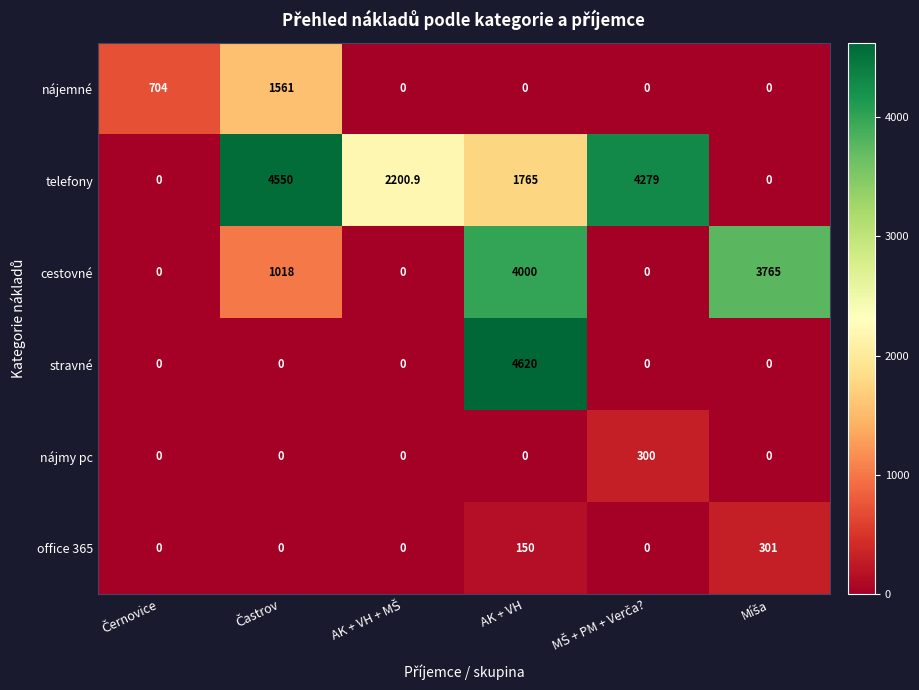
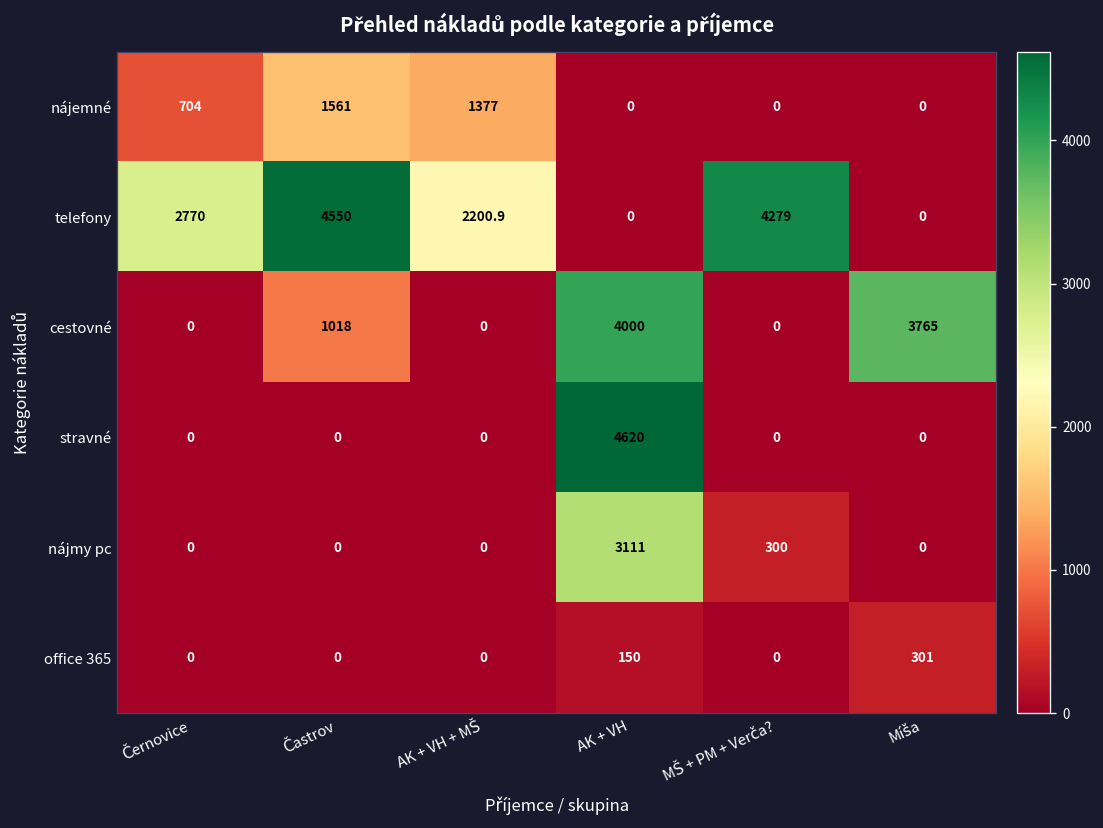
  {
    "nájemné": {
      "Černovice": 704,
      "Častrov": 1561,
-     "AK + VH + MŠ": 0,
+     "AK + VH + MŠ": 1377,
      "AK + VH": 0,
      "MŠ + PM + Verča?": 0,
      "Míša": 0
    },
    "telefony": {
-     "Černovice": 0,
+     "Černovice": 2770,
      "Častrov": 4550,
      "AK + VH + MŠ": 2200.9,
-     "AK + VH": 1765,
+     "AK + VH": 0,
      "MŠ + PM + Verča?": 4279,
      "Míša": 0
    },
    "cestovné": {
      "Černovice": 0,
      "Častrov": 1018,
      "AK + VH + MŠ": 0,
      "AK + VH": 4000,
      "MŠ + PM + Verča?": 0,
      "Míša": 3765
    },
    "stravné": {
      "Černovice": 0,
      "Častrov": 0,
      "AK + VH + MŠ": 0,
      "AK + VH": 4620,
      "MŠ + PM + Verča?": 0,
      "Míša": 0
    },
    "nájmy pc": {
      "Černovice": 0,
      "Častrov": 0,
      "AK + VH + MŠ": 0,
-     "AK + VH": 0,
+     "AK + VH": 3111,
      "MŠ + PM + Verča?": 300,
      "Míša": 0
    },
    "office 365": {
      "Černovice": 0,
      "Častrov": 0,
      "AK + VH + MŠ": 0,
      "AK + VH": 150,
      "MŠ + PM + Verča?": 0,
      "Míša": 301
    }
  }
